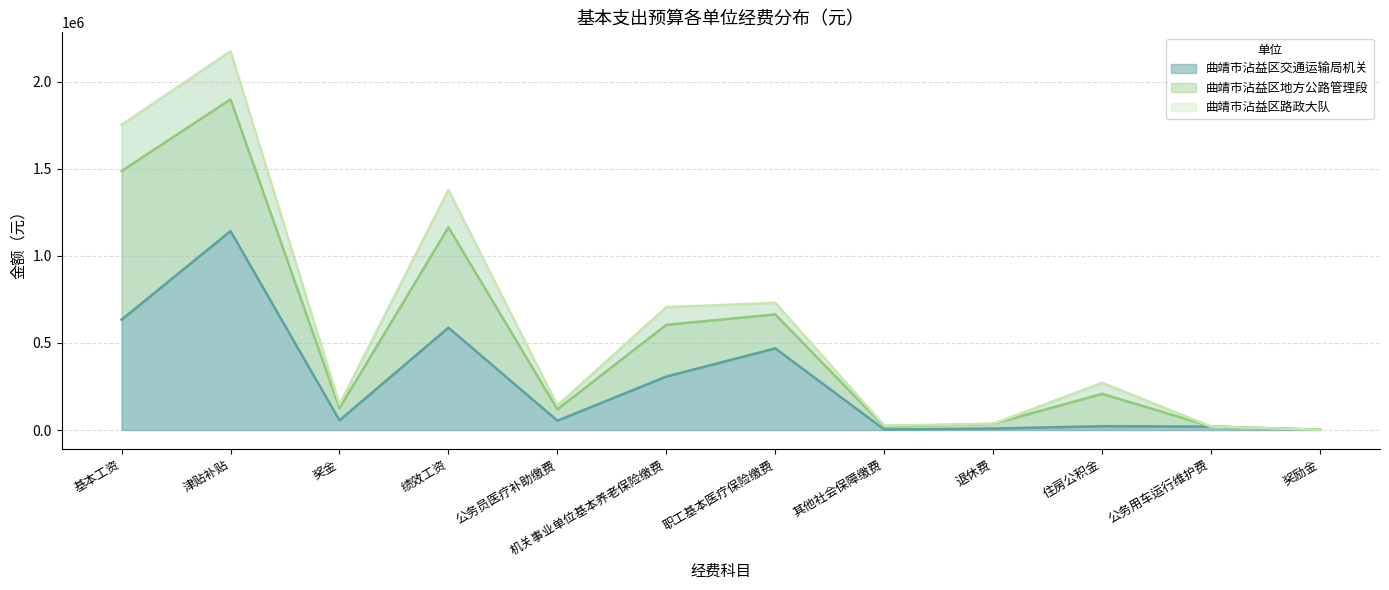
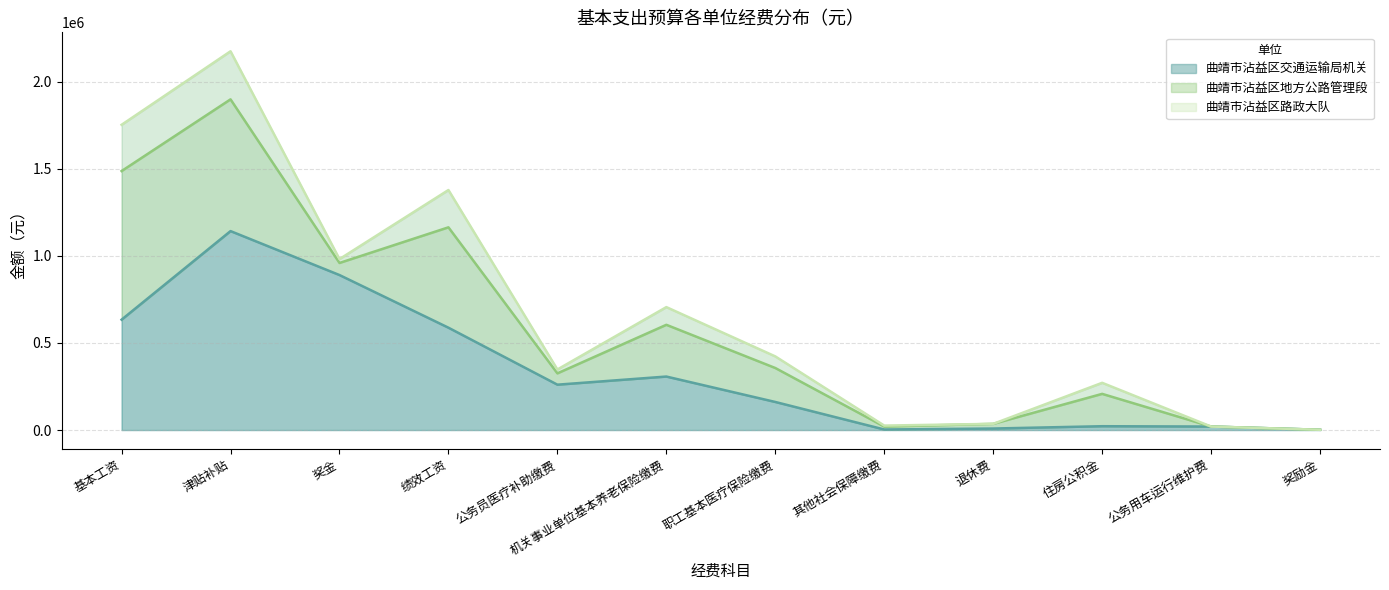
  {
    "曲靖市沾益区交通运输局机关": {
      "基本工资": 630000,
      "津贴补贴": 1140000,
-     "奖金": 60000,
+     "奖金": 890000,
      "绩效工资": 590000,
-     "公务员医疗补助缴费": 50000,
+     "公务员医疗补助缴费": 260000,
      "机关事业单位基本养老保险缴费": 310000,
-     "职工基本医疗保险缴费": 470000,
+     "职工基本医疗保险缴费": 160000,
      "其他社会保障缴费": 0,
      "退休费": 10000,
      "住房公积金": 20000
    }
  }
